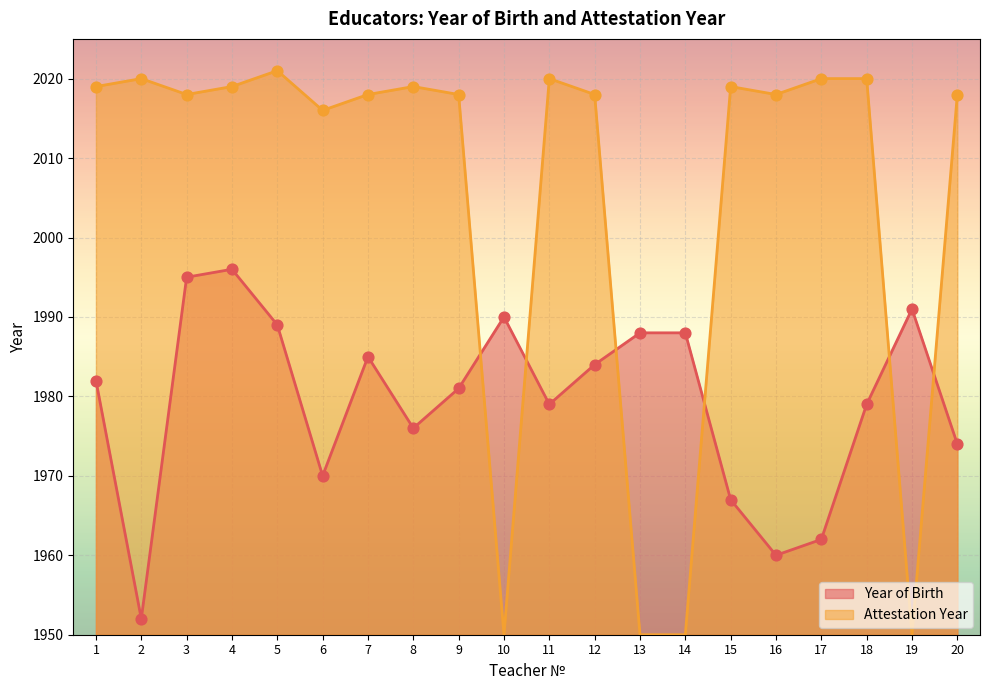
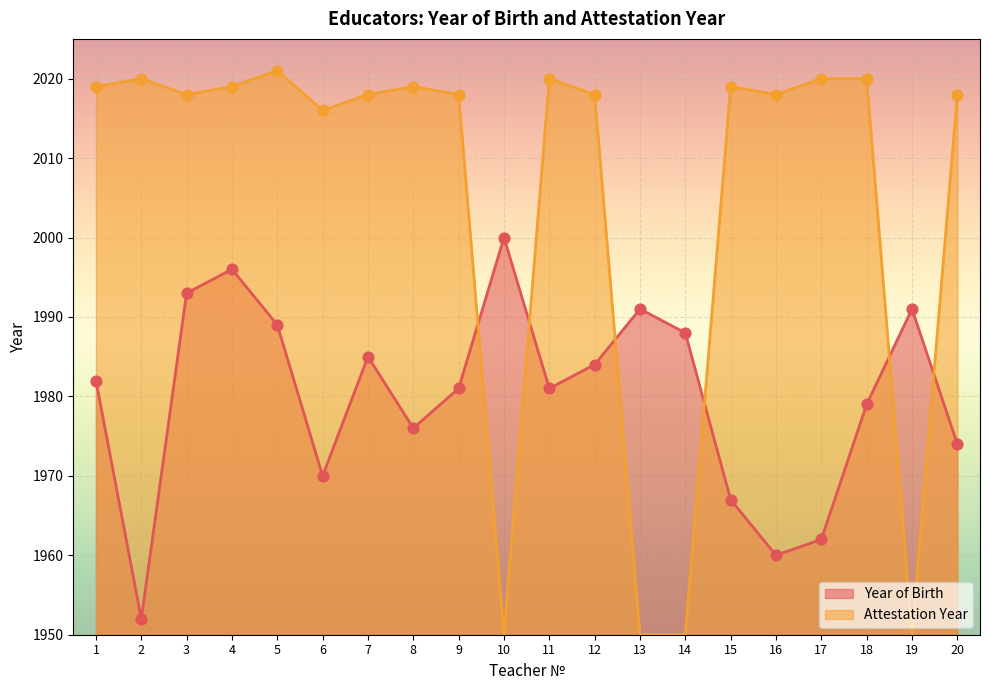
  {
    "Year of Birth": {
      "1": 1982,
      "2": 1952,
-     "3": 1995,
+     "3": 1993,
      "4": 1996,
      "5": 1989,
      "6": 1970,
      "7": 1985,
      "8": 1976,
      "9": 1981,
-     "10": 1990,
-     "11": 1979,
+     "10": 2000,
+     "11": 1981,
      "12": 1984,
-     "13": 1988,
+     "13": 1991,
      "14": 1988,
      "15": 1967,
      "16": 1960,
      "17": 1962,
      "18": 1979,
      "19": 1991,
      "20": 1974
    }
  }
